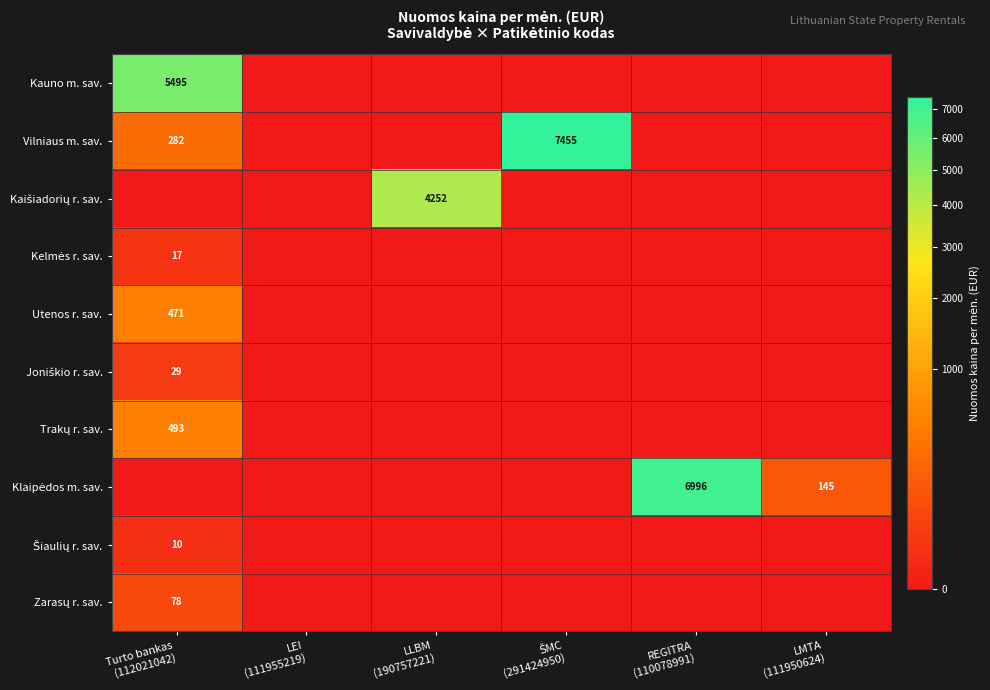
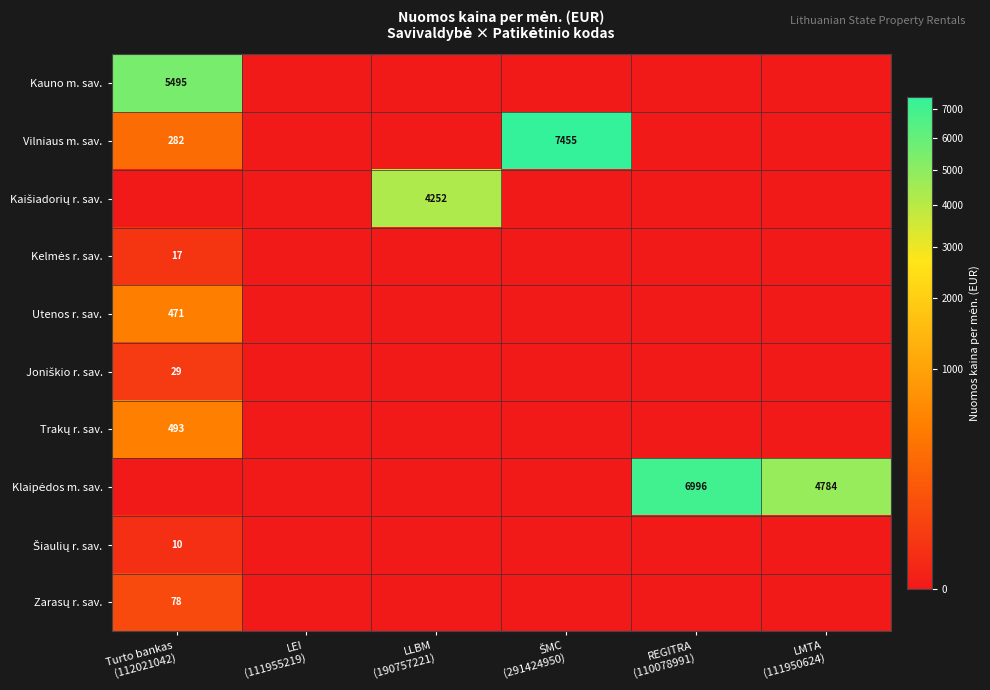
  {
    "Kauno m. sav.": {
      "Turto bankas (112021042)": 5495
    },
    "Vilniaus m. sav.": {
      "Turto bankas (112021042)": 282,
      "ŠMC (291424950)": 7455
    },
    "Kaišiadorių r. sav.": {
      "LLBM (190757221)": 4252
    },
    "Kelmės r. sav.": {
      "Turto bankas (112021042)": 17
    },
    "Utenos r. sav.": {
      "Turto bankas (112021042)": 471
    },
    "Joniškio r. sav.": {
      "Turto bankas (112021042)": 29
    },
    "Trakų r. sav.": {
      "Turto bankas (112021042)": 493
    },
    "Klaipėdos m. sav.": {
      "REGITRA (110078991)": 6996,
-     "LMTA (111950624)": 145
+     "LMTA (111950624)": 4784
    },
    "Šiaulių r. sav.": {
      "Turto bankas (112021042)": 10
    },
    "Zarasų r. sav.": {
      "Turto bankas (112021042)": 78
    }
  }
